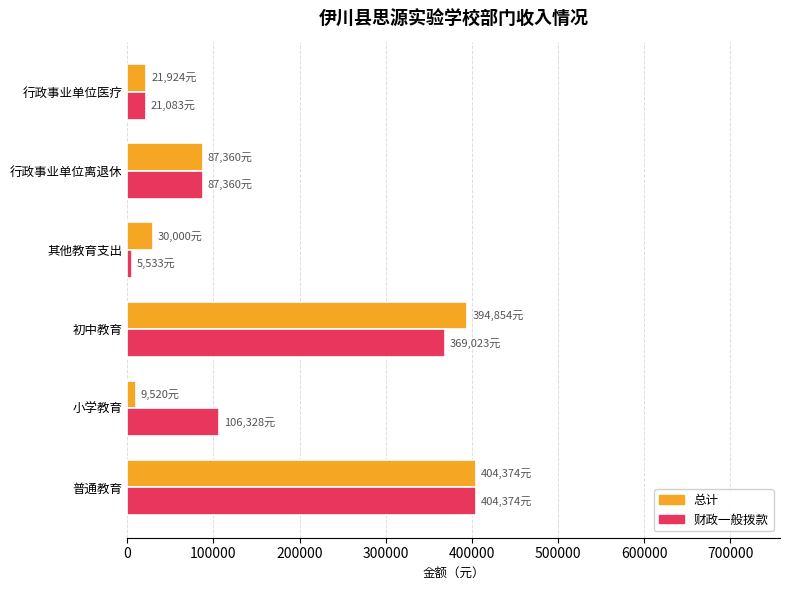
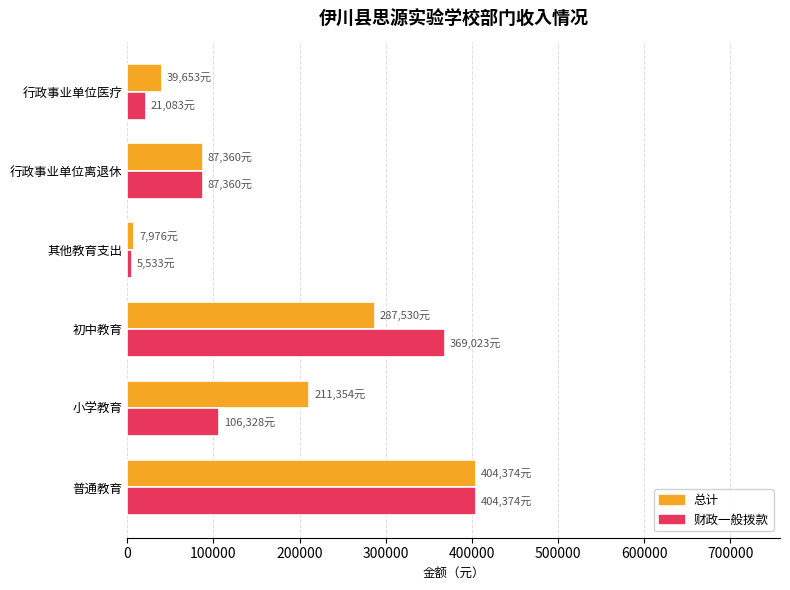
  {
    "总计": {
-     "行政事业单位医疗": "21,924元",
+     "行政事业单位医疗": "39,653元",
      "行政事业单位离退休": "87,360元",
-     "其他教育支出": "30,000元",
-     "初中教育": "394,854元",
-     "小学教育": "9,520元",
+     "其他教育支出": "7,976元",
+     "初中教育": "287,530元",
+     "小学教育": "211,354元",
      "普通教育": "404,374元"
    },
    "财政一般拨款": {
      "行政事业单位医疗": "21,083元",
      "行政事业单位离退休": "87,360元",
      "其他教育支出": "5,533元",
      "初中教育": "369,023元",
      "小学教育": "106,328元",
      "普通教育": "404,374元"
    }
  }
